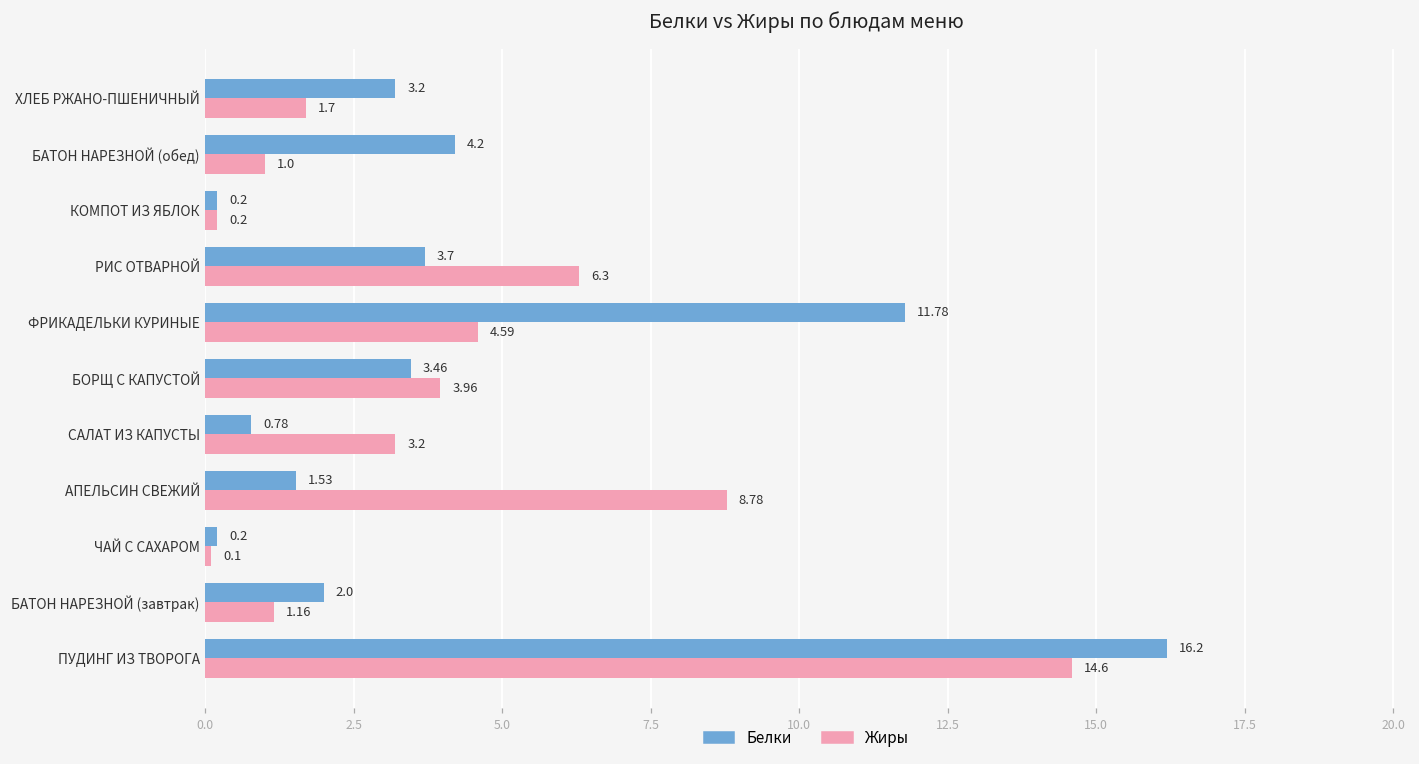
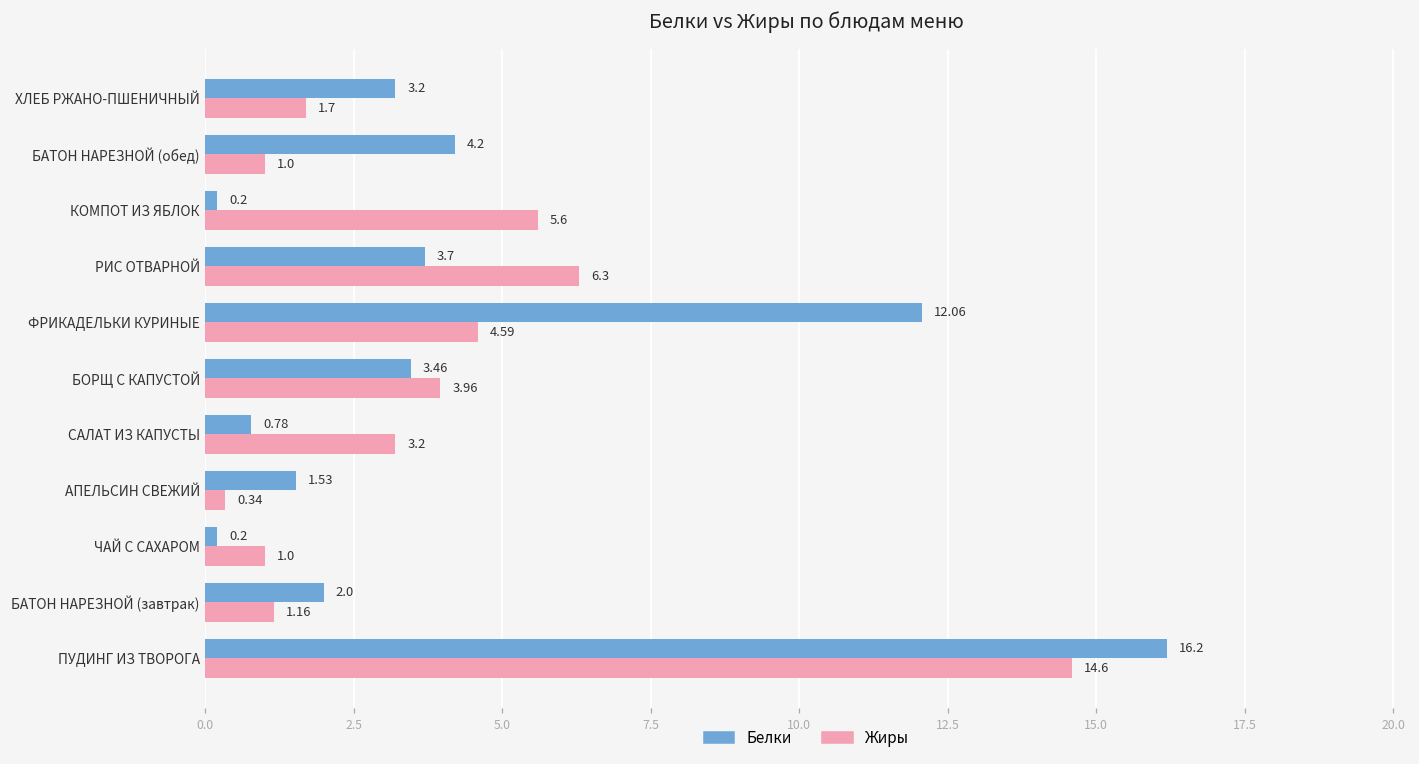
  {
    "Белки": {
      "ХЛЕБ РЖАНО-ПШЕНИЧНЫЙ": 3.2,
      "БАТОН НАРЕЗНОЙ (обед)": 4.2,
      "КОМПОТ ИЗ ЯБЛОК": 0.2,
      "РИС ОТВАРНОЙ": 3.7,
-     "ФРИКАДЕЛЬКИ КУРИНЫЕ": 11.78,
+     "ФРИКАДЕЛЬКИ КУРИНЫЕ": 12.06,
      "БОРЩ С КАПУСТОЙ": 3.46,
      "САЛАТ ИЗ КАПУСТЫ": 0.78,
      "АПЕЛЬСИН СВЕЖИЙ": 1.53,
      "ЧАЙ С САХАРОМ": 0.2,
      "БАТОН НАРЕЗНОЙ (завтрак)": 2.0,
      "ПУДИНГ ИЗ ТВОРОГА": 16.2
    },
    "Жиры": {
      "ХЛЕБ РЖАНО-ПШЕНИЧНЫЙ": 1.7,
      "БАТОН НАРЕЗНОЙ (обед)": 1.0,
-     "КОМПОТ ИЗ ЯБЛОК": 0.2,
+     "КОМПОТ ИЗ ЯБЛОК": 5.6,
      "РИС ОТВАРНОЙ": 6.3,
      "ФРИКАДЕЛЬКИ КУРИНЫЕ": 4.59,
      "БОРЩ С КАПУСТОЙ": 3.96,
      "САЛАТ ИЗ КАПУСТЫ": 3.2,
-     "АПЕЛЬСИН СВЕЖИЙ": 8.78,
-     "ЧАЙ С САХАРОМ": 0.1,
+     "АПЕЛЬСИН СВЕЖИЙ": 0.34,
+     "ЧАЙ С САХАРОМ": 1.0,
      "БАТОН НАРЕЗНОЙ (завтрак)": 1.16,
      "ПУДИНГ ИЗ ТВОРОГА": 14.6
    }
  }
